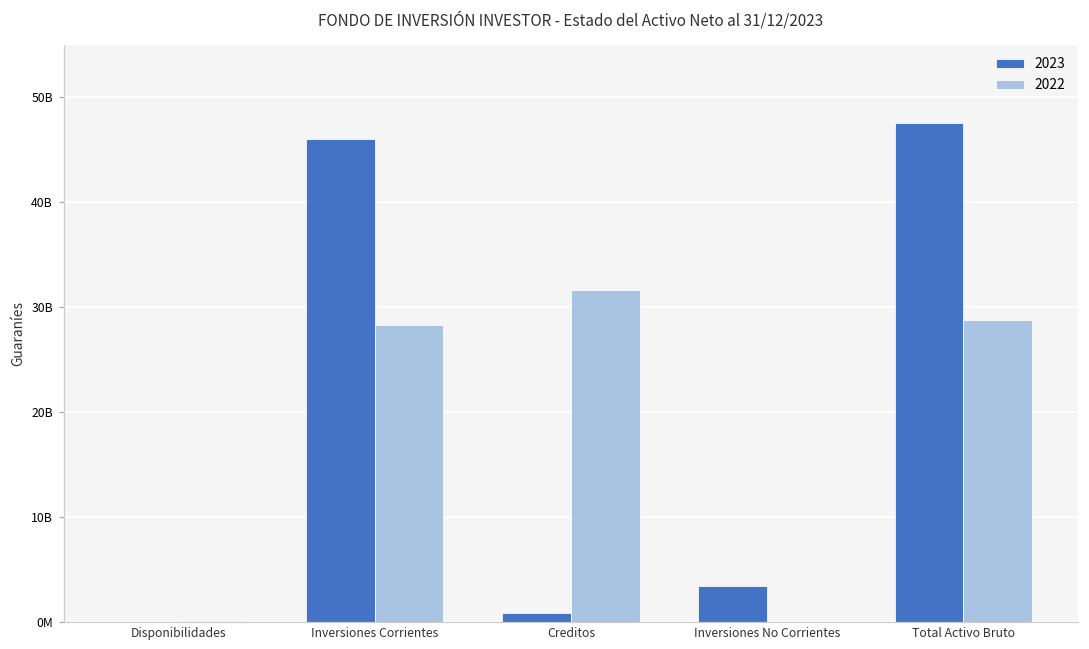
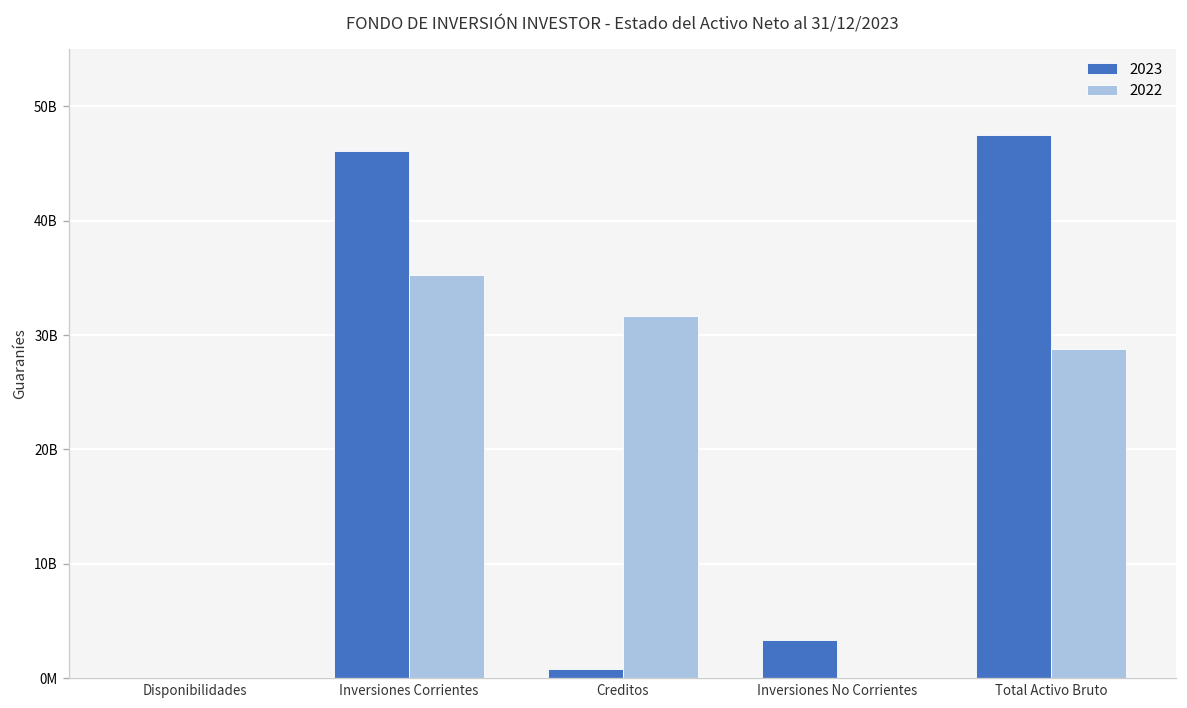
  {
    "2023": {
      "Inversiones Corrientes": 46000000000,
      "Creditos": 1000000000,
      "Inversiones No Corrientes": 3000000000,
      "Total Activo Bruto": 48000000000
    },
    "2022": {
-     "Inversiones Corrientes": 28000000000,
+     "Inversiones Corrientes": 35000000000,
      "Creditos": 32000000000,
      "Inversiones No Corrientes": 0,
      "Total Activo Bruto": 29000000000
    }
  }
